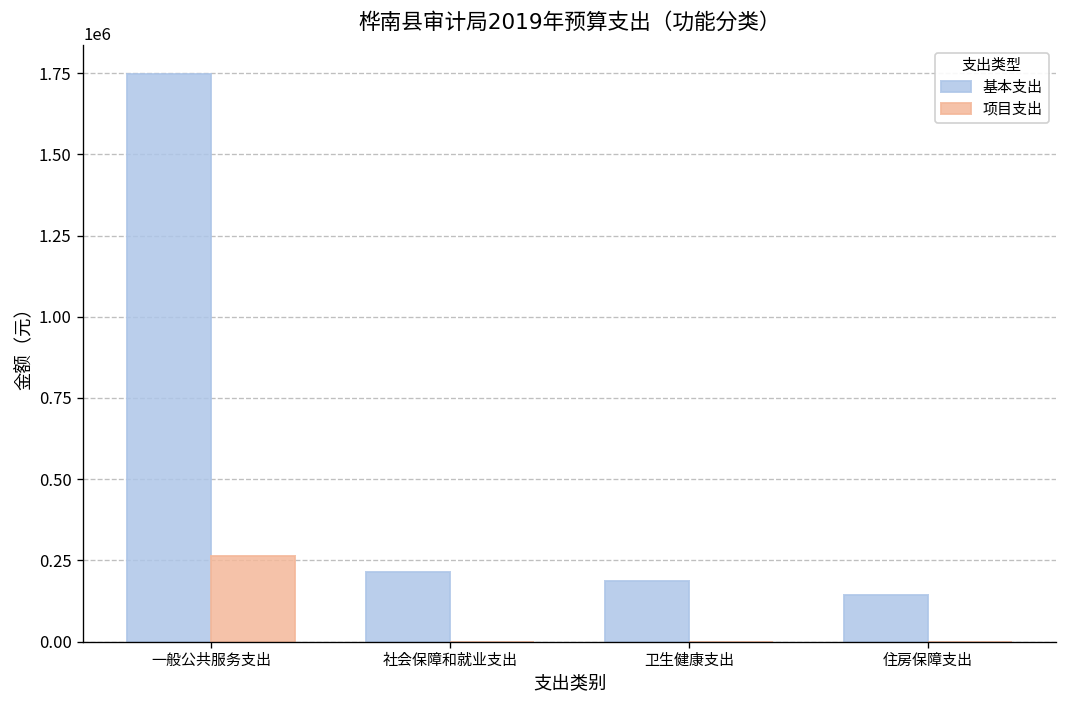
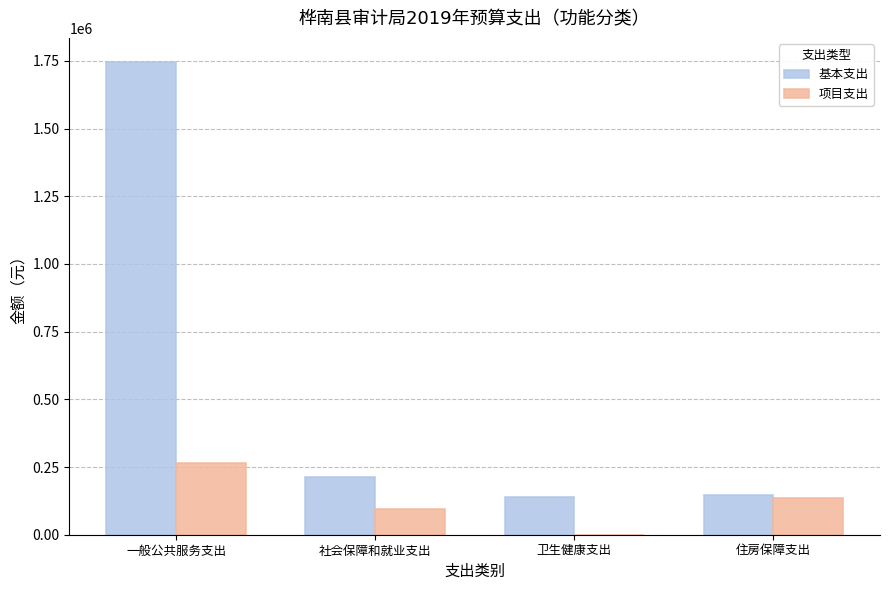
  {
    "基本支出": {
      "一般公共服务支出": 1750000,
      "社会保障和就业支出": 210000,
-     "卫生健康支出": 190000,
+     "卫生健康支出": 140000,
      "住房保障支出": 140000
    },
    "项目支出": {
      "一般公共服务支出": 270000,
-     "社会保障和就业支出": 0,
+     "社会保障和就业支出": 90000,
      "卫生健康支出": 0,
-     "住房保障支出": 0
+     "住房保障支出": 140000
    }
  }
